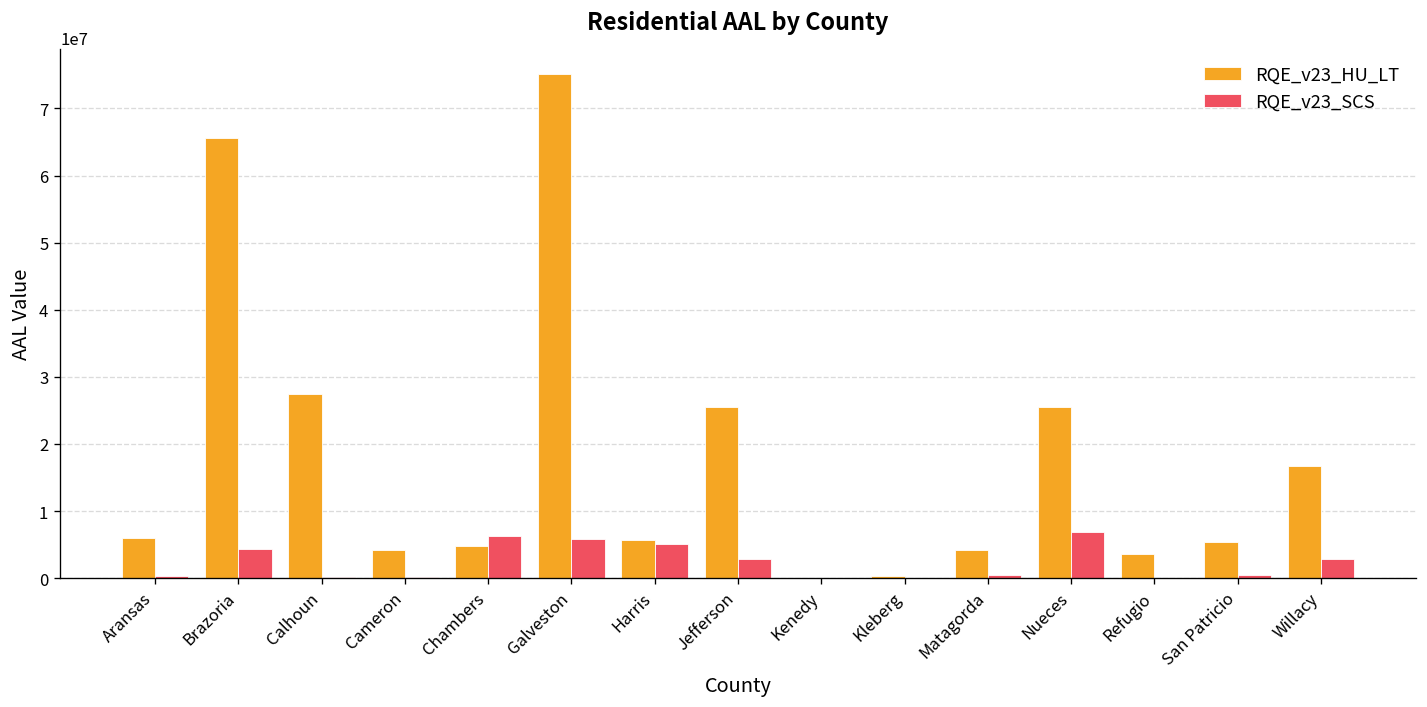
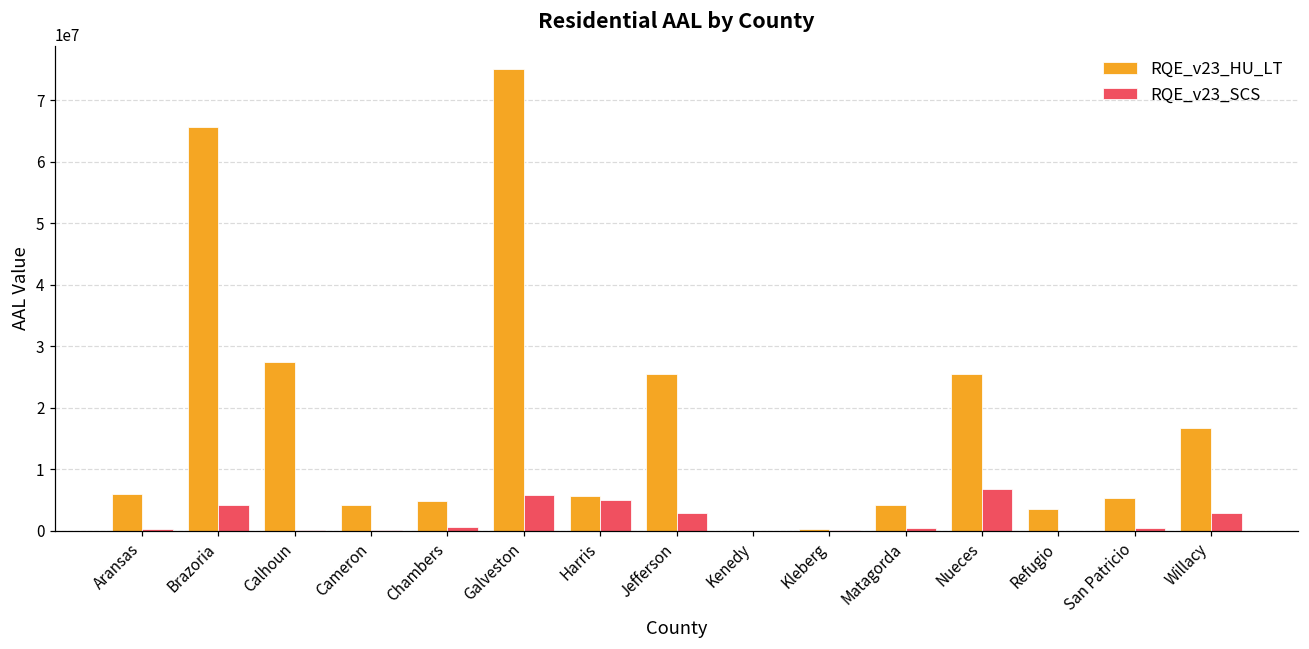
  {
    "RQE_v23_HU_LT": {
      "Aransas": 6000000,
      "Brazoria": 66000000,
      "Calhoun": 27000000,
      "Cameron": 4000000,
      "Chambers": 5000000,
      "Galveston": 75000000,
      "Harris": 6000000,
      "Jefferson": 25000000,
      "Matagorda": 4000000,
      "Nueces": 25000000,
      "Refugio": 4000000,
      "San Patricio": 5000000,
      "Willacy": 17000000
    },
    "RQE_v23_SCS": {
      "Brazoria": 4000000,
-     "Chambers": 6000000,
+     "Chambers": 1000000,
      "Galveston": 6000000,
      "Harris": 5000000,
      "Jefferson": 3000000,
      "Nueces": 7000000,
      "Willacy": 3000000
    }
  }
